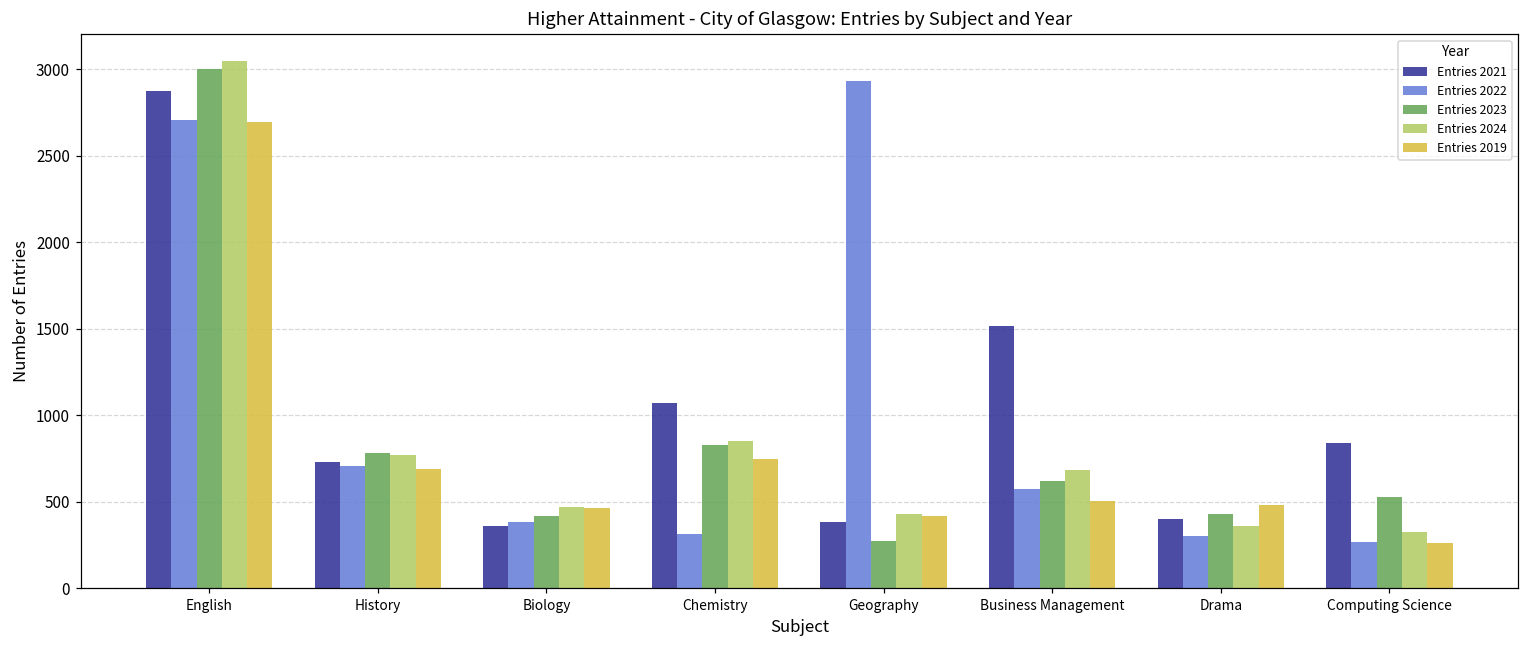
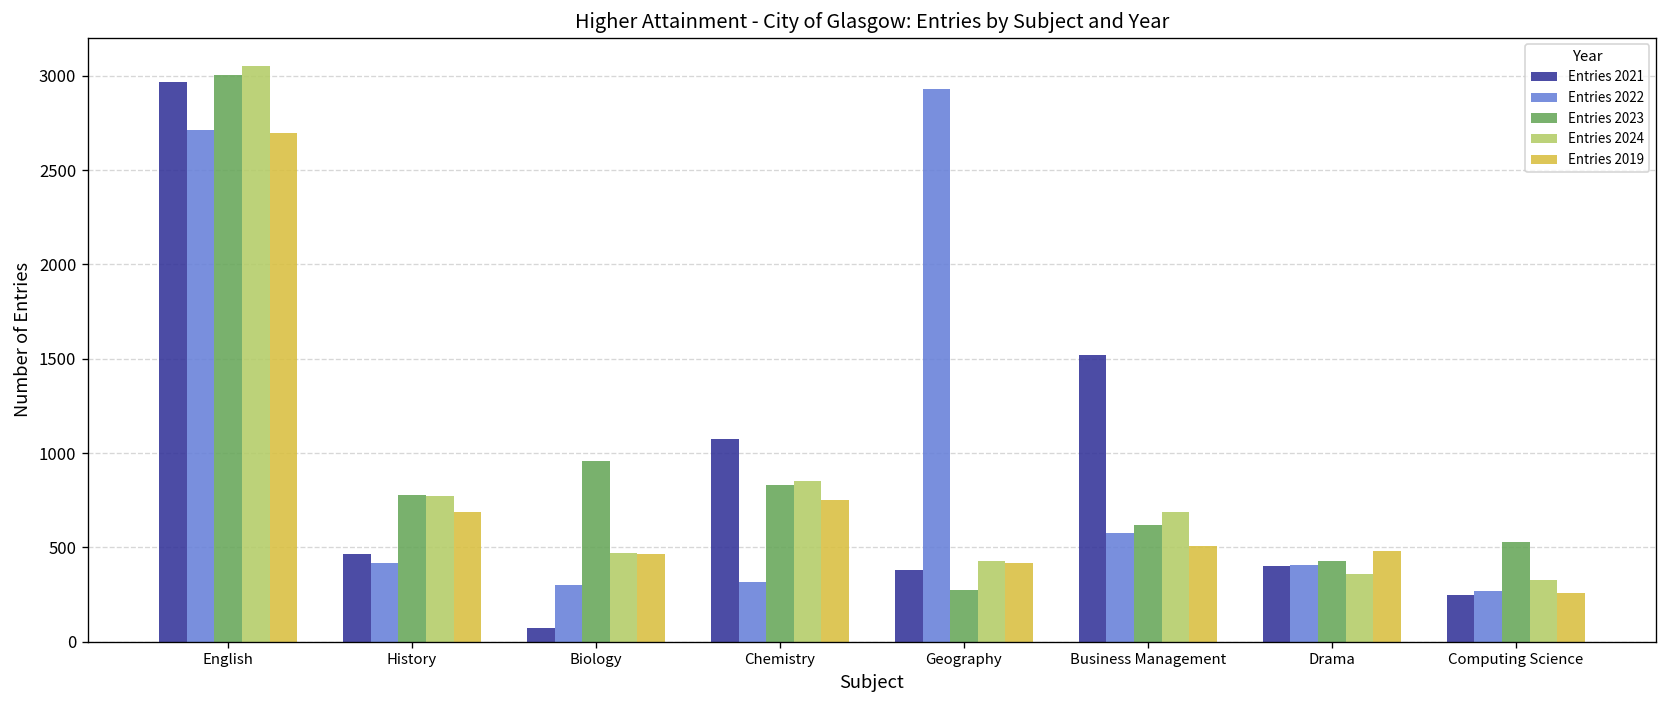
  {
    "Entries 2021": {
-     "English": 2880,
-     "History": 730,
-     "Biology": 360,
+     "English": 2970,
+     "History": 460,
+     "Biology": 70,
      "Chemistry": 1070,
      "Geography": 380,
      "Business Management": 1520,
      "Drama": 400,
-     "Computing Science": 840
+     "Computing Science": 250
    },
    "Entries 2022": {
      "English": 2710,
-     "History": 710,
-     "Biology": 390,
+     "History": 420,
+     "Biology": 300,
      "Chemistry": 320,
      "Geography": 2930,
      "Business Management": 580,
-     "Drama": 300,
+     "Drama": 410,
      "Computing Science": 270
    },
    "Entries 2023": {
      "English": 3000,
      "History": 780,
-     "Biology": 420,
+     "Biology": 960,
      "Chemistry": 830,
      "Geography": 280,
      "Business Management": 620,
      "Drama": 430,
      "Computing Science": 530
    }
  }
